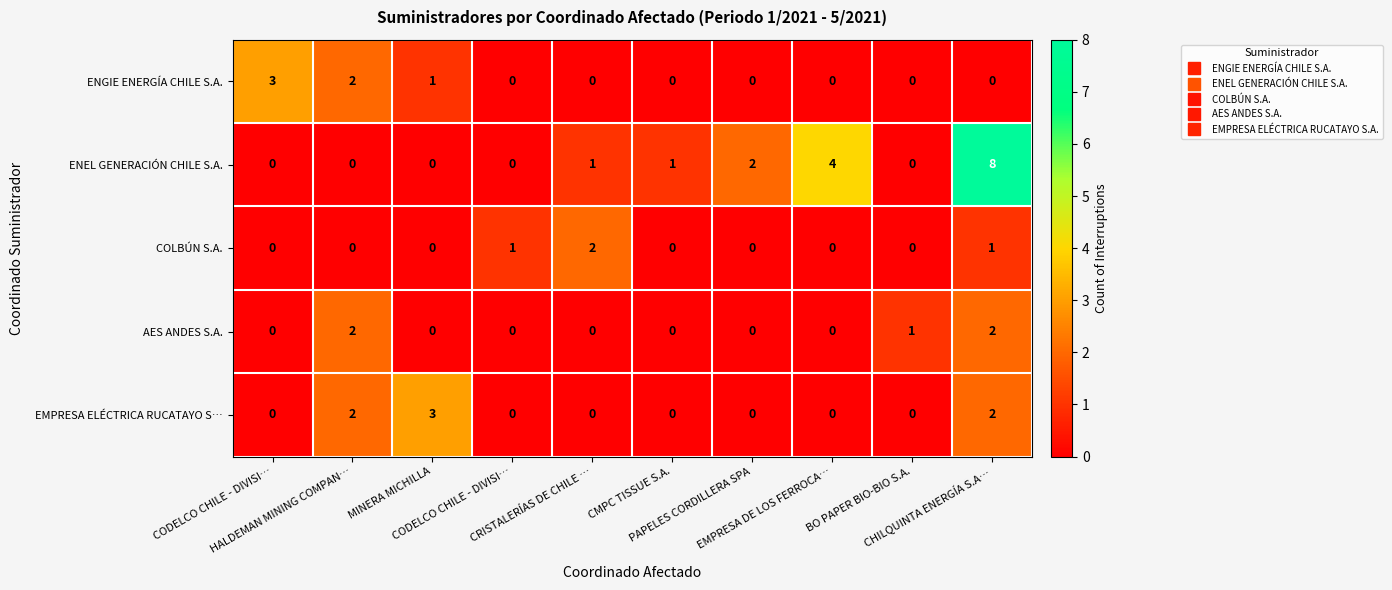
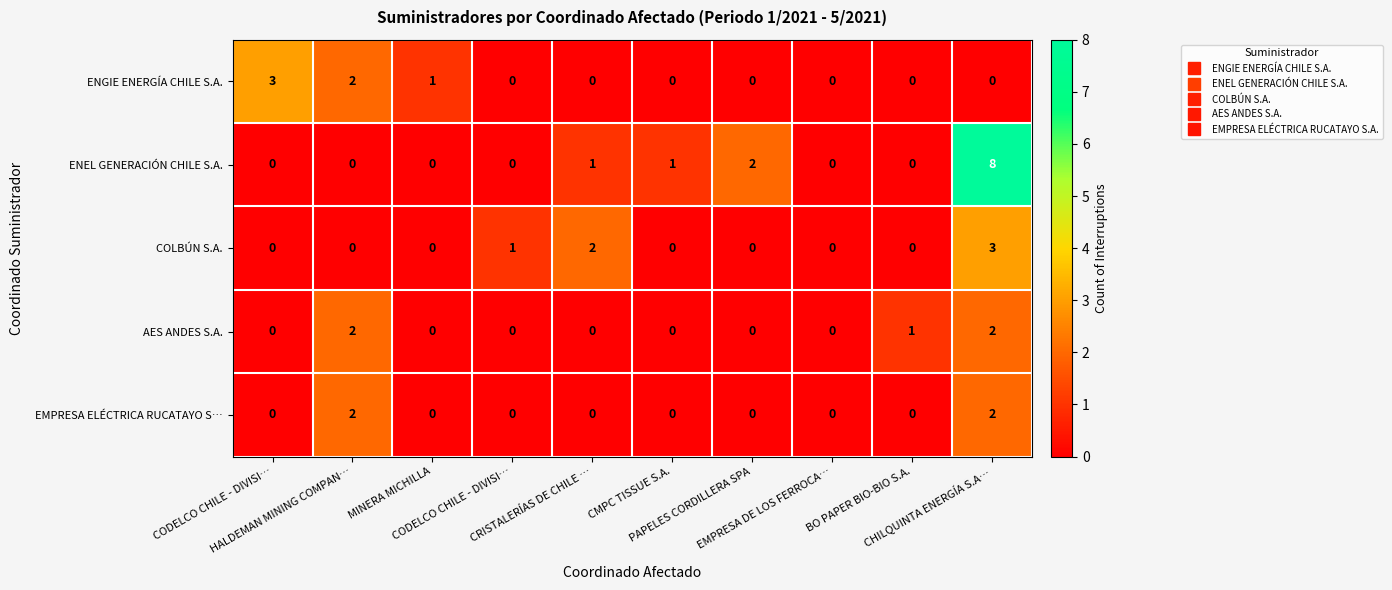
  {
    "ENGIE ENERGÍA CHILE S.A.": {
      "HALDEMAN MINING COMPAN…": 2,
      "MINERA MICHILLA": 1,
      "CRISTALERÍAS DE CHILE …": 0,
      "CMPC TISSUE S.A.": 0,
      "PAPELES CORDILLERA SPA": 0,
      "EMPRESA DE LOS FERROCA…": 0,
      "BO PAPER BIO-BIO S.A.": 0,
      "CHILQUINTA ENERGÍA S.A…": 0
    },
    "ENEL GENERACIÓN CHILE S.A.": {
      "HALDEMAN MINING COMPAN…": 0,
      "MINERA MICHILLA": 0,
      "CRISTALERÍAS DE CHILE …": 1,
      "CMPC TISSUE S.A.": 1,
      "PAPELES CORDILLERA SPA": 2,
-     "EMPRESA DE LOS FERROCA…": 4,
+     "EMPRESA DE LOS FERROCA…": 0,
      "BO PAPER BIO-BIO S.A.": 0,
      "CHILQUINTA ENERGÍA S.A…": 8
    },
    "COLBÚN S.A.": {
      "HALDEMAN MINING COMPAN…": 0,
      "MINERA MICHILLA": 0,
      "CRISTALERÍAS DE CHILE …": 2,
      "CMPC TISSUE S.A.": 0,
      "PAPELES CORDILLERA SPA": 0,
      "EMPRESA DE LOS FERROCA…": 0,
      "BO PAPER BIO-BIO S.A.": 0,
-     "CHILQUINTA ENERGÍA S.A…": 1
+     "CHILQUINTA ENERGÍA S.A…": 3
    },
    "AES ANDES S.A.": {
      "HALDEMAN MINING COMPAN…": 2,
      "MINERA MICHILLA": 0,
      "CRISTALERÍAS DE CHILE …": 0,
      "CMPC TISSUE S.A.": 0,
      "PAPELES CORDILLERA SPA": 0,
      "EMPRESA DE LOS FERROCA…": 0,
      "BO PAPER BIO-BIO S.A.": 1,
      "CHILQUINTA ENERGÍA S.A…": 2
    },
    "EMPRESA ELÉCTRICA RUCATAYO S…": {
      "HALDEMAN MINING COMPAN…": 2,
-     "MINERA MICHILLA": 3,
+     "MINERA MICHILLA": 0,
      "CRISTALERÍAS DE CHILE …": 0,
      "CMPC TISSUE S.A.": 0,
      "PAPELES CORDILLERA SPA": 0,
      "EMPRESA DE LOS FERROCA…": 0,
      "BO PAPER BIO-BIO S.A.": 0,
      "CHILQUINTA ENERGÍA S.A…": 2
    }
  }
